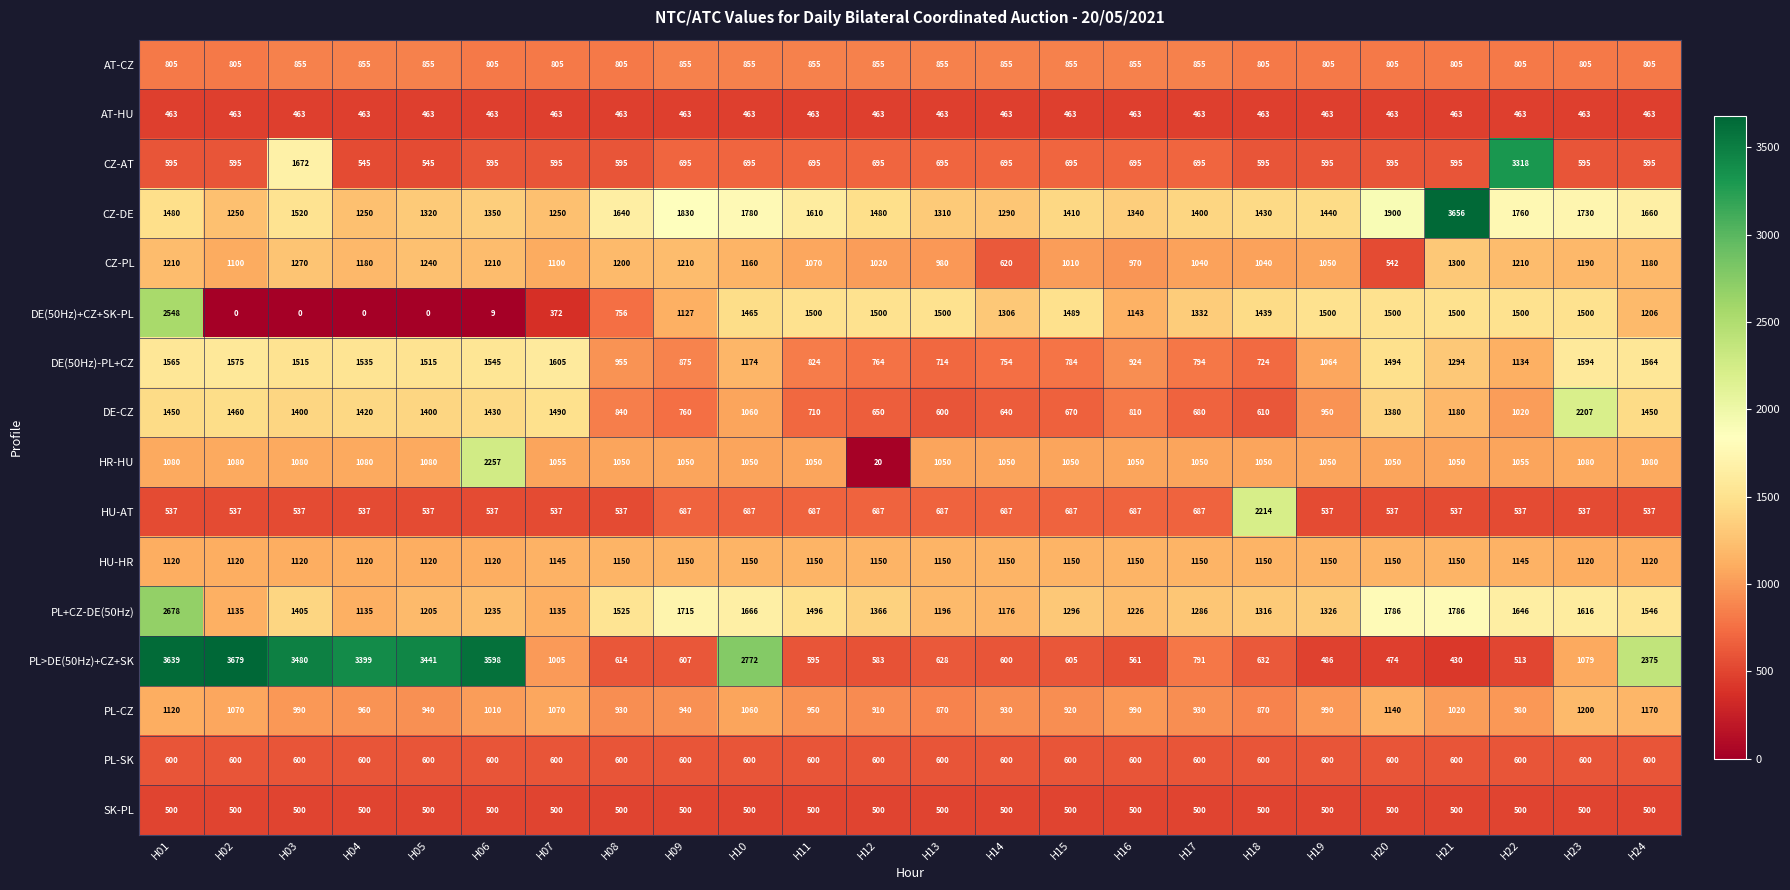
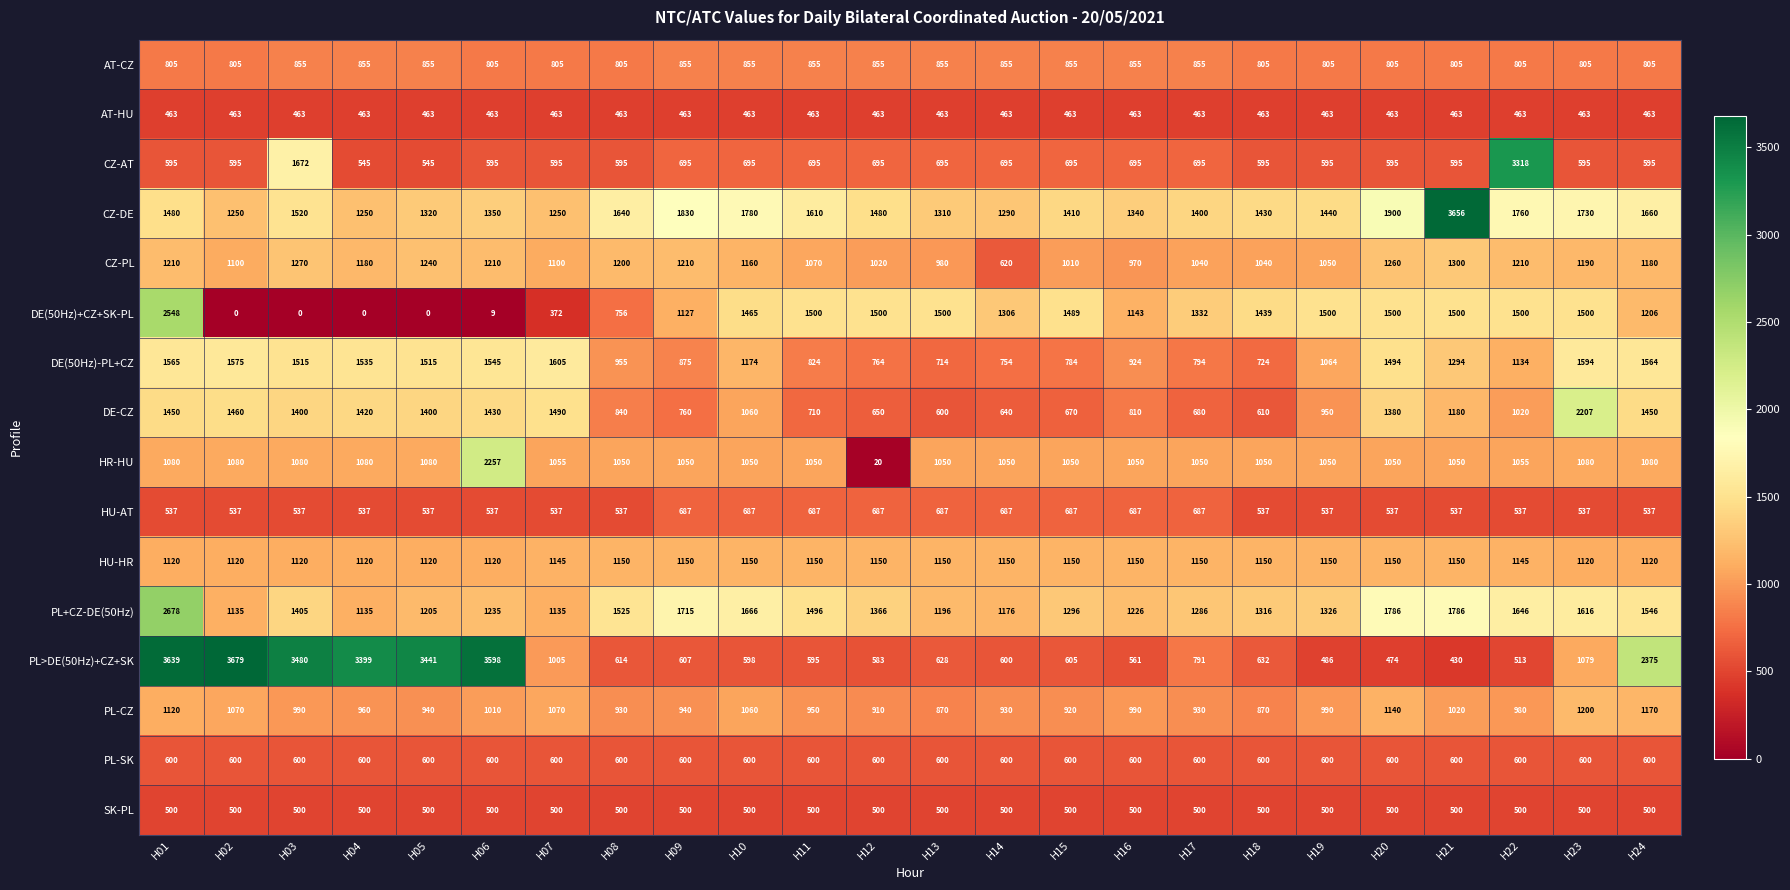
  {
    "CZ-PL": {
      "H01": 1210,
      "H02": 1100,
      "H03": 1270,
      "H04": 1180,
      "H05": 1240,
      "H06": 1210,
      "H07": 1100,
      "H08": 1200,
      "H09": 1210,
      "H10": 1160,
      "H11": 1070,
      "H12": 1020,
      "H13": 980,
      "H14": 620,
      "H15": 1010,
      "H16": 970,
      "H17": 1040,
      "H18": 1040,
      "H19": 1050,
-     "H20": 542,
+     "H20": 1260,
      "H21": 1300,
      "H22": 1210,
      "H23": 1190,
      "H24": 1180
    },
    "HU-AT": {
      "H01": 537,
      "H02": 537,
      "H03": 537,
      "H04": 537,
      "H05": 537,
      "H06": 537,
      "H07": 537,
      "H08": 537,
      "H09": 687,
      "H10": 687,
      "H11": 687,
      "H12": 687,
      "H13": 687,
      "H14": 687,
      "H15": 687,
      "H16": 687,
      "H17": 687,
-     "H18": 2214,
+     "H18": 537,
      "H19": 537,
      "H20": 537,
      "H21": 537,
      "H22": 537,
      "H23": 537,
      "H24": 537
    },
    "PL>DE(50Hz)+CZ+SK": {
      "H01": 3639,
      "H02": 3679,
      "H03": 3480,
      "H04": 3399,
      "H05": 3441,
      "H06": 3598,
      "H07": 1005,
      "H08": 614,
      "H09": 607,
-     "H10": 2772,
+     "H10": 598,
      "H11": 595,
      "H12": 583,
      "H13": 628,
      "H14": 600,
      "H15": 605,
      "H16": 561,
      "H17": 791,
      "H18": 632,
      "H19": 486,
      "H20": 474,
      "H21": 430,
      "H22": 513,
      "H23": 1079,
      "H24": 2375
    }
  }
